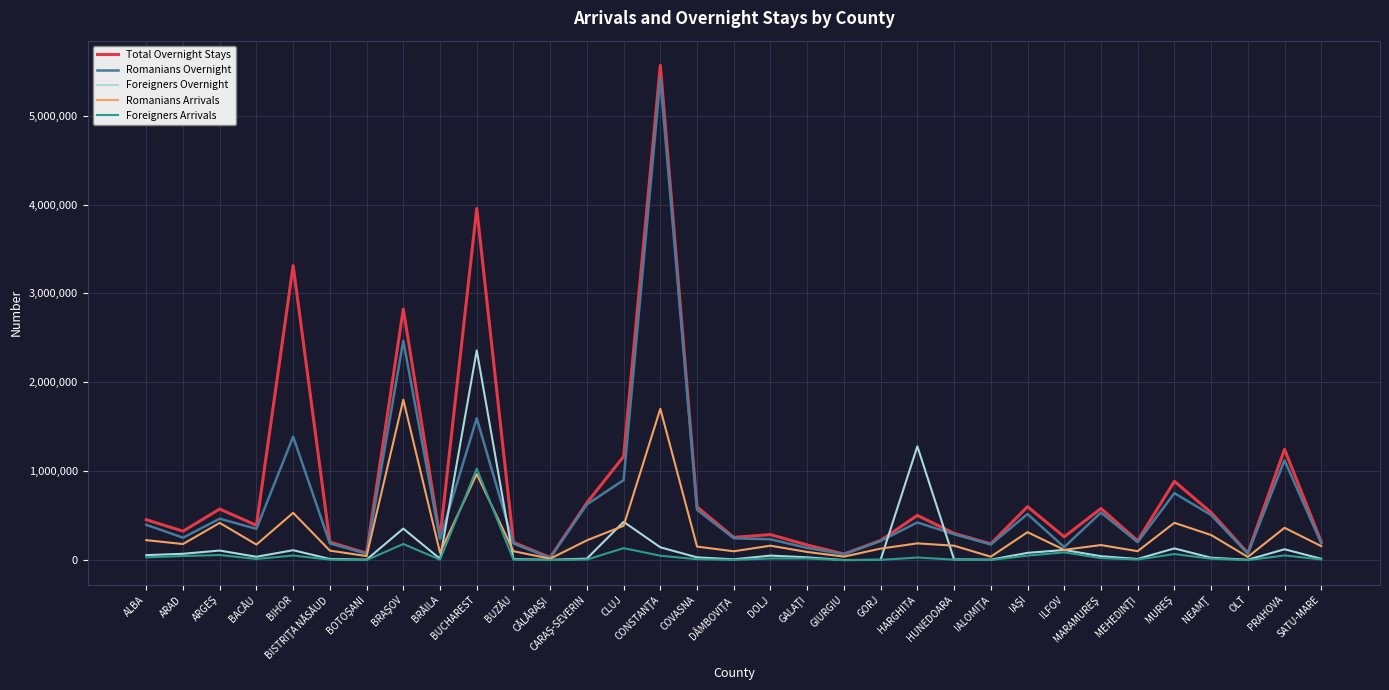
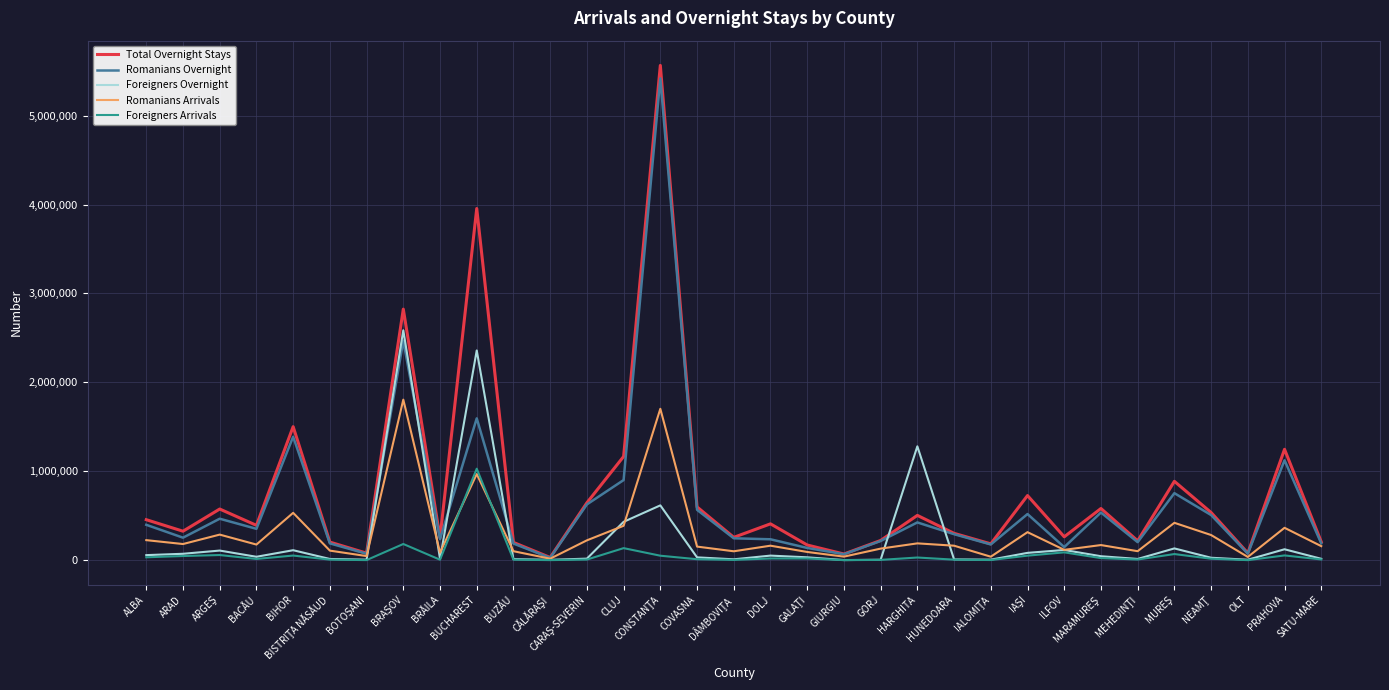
  {
    "Total Overnight Stays": {
      "ALBA": "500,000",
      "ARAD": "300,000",
      "ARGEŞ": "600,000",
      "BACĂU": "400,000",
-     "BIHOR": "3,300,000",
+     "BIHOR": "1,500,000",
      "BRAŞOV": "2,800,000",
      "BUCHAREST": "4,000,000",
      "CLUJ": "1,200,000",
      "CONSTANŢA": "5,600,000",
      "COVASNA": "600,000",
-     "DOLJ": "300,000",
+     "DOLJ": "400,000",
      "GALAŢI": "200,000",
      "HARGHITA": "500,000",
-     "IAŞI": "600,000",
+     "IAŞI": "700,000",
      "ILFOV": "300,000",
      "MARAMUREŞ": "600,000",
      "MUREŞ": "900,000",
      "PRAHOVA": "1,200,000"
    },
    "Foreigners Overnight": {
      "ARGEŞ": "100,000",
      "BIHOR": "100,000",
-     "BRAŞOV": "400,000",
+     "BRAŞOV": "2,600,000",
      "BUCHAREST": "2,400,000",
      "CLUJ": "400,000",
-     "CONSTANŢA": "100,000",
+     "CONSTANŢA": "600,000",
      "DOLJ": "100,000",
      "HARGHITA": "1,300,000",
      "IAŞI": "100,000",
      "MUREŞ": "100,000",
      "PRAHOVA": "100,000"
    },
    "Romanians Arrivals": {
      "ALBA": "200,000",
      "ARAD": "200,000",
-     "ARGEŞ": "400,000",
+     "ARGEŞ": "300,000",
      "BACĂU": "200,000",
      "BIHOR": "500,000",
      "BISTRIŢA NĂSĂUD": "100,000",
      "BRAŞOV": "1,800,000",
      "BRĂILA": "100,000",
      "BUCHAREST": "1,000,000",
      "BUZĂU": "100,000",
      "CARAŞ-SEVERIN": "200,000",
      "CLUJ": "400,000",
      "CONSTANŢA": "1,700,000",
      "COVASNA": "200,000",
      "DÂMBOVIŢA": "100,000",
      "DOLJ": "200,000",
      "GALAŢI": "100,000",
      "GORJ": "100,000",
      "HARGHITA": "200,000",
      "HUNEDOARA": "200,000",
      "IALOMIŢA": "0",
      "IAŞI": "300,000",
      "MARAMUREŞ": "200,000",
      "MEHEDINŢI": "100,000",
      "MUREŞ": "400,000",
      "NEAMŢ": "300,000",
      "OLT": "0",
      "PRAHOVA": "400,000",
      "SATU-MARE": "200,000"
    }
  }
